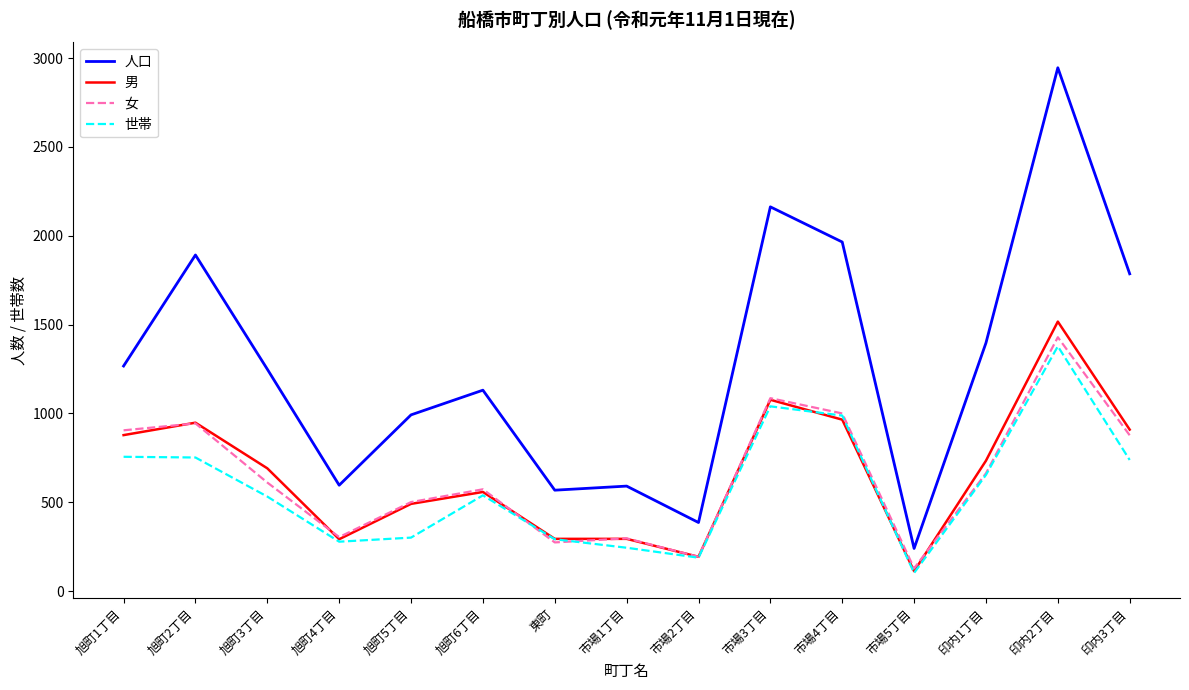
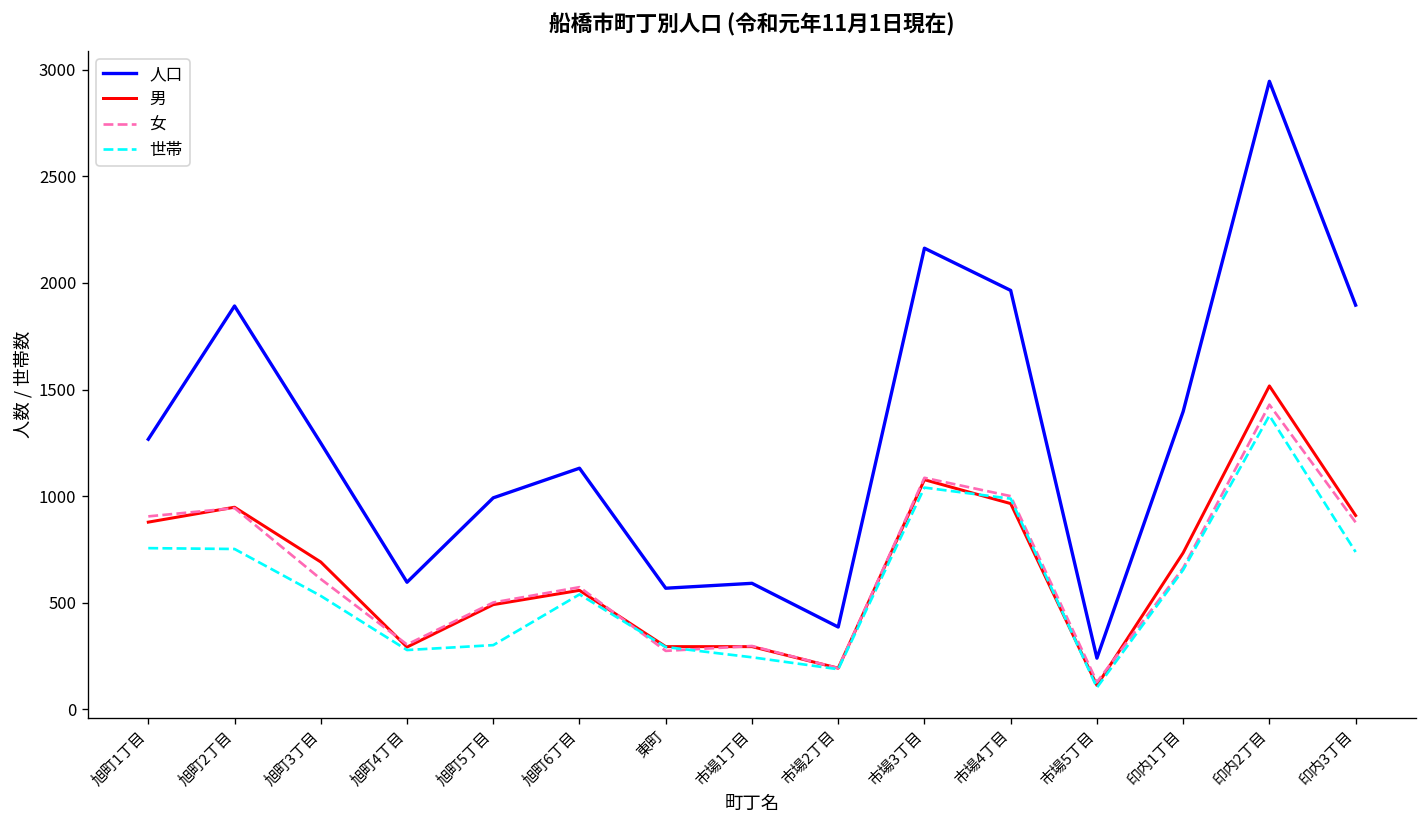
  {
    "人口": {
      "旭町1丁目": 1270,
      "旭町2丁目": 1890,
      "旭町3丁目": 1250,
      "旭町4丁目": 600,
      "旭町5丁目": 990,
      "旭町6丁目": 1130,
      "東町": 570,
      "市場1丁目": 590,
      "市場2丁目": 390,
      "市場3丁目": 2160,
      "市場4丁目": 1970,
      "市場5丁目": 240,
      "印内1丁目": 1400,
      "印内2丁目": 2950,
-     "印内3丁目": 1790
+     "印内3丁目": 1900
    },
    "男": {
      "旭町1丁目": 880,
      "旭町3丁目": 690,
      "旭町6丁目": 560,
      "市場4丁目": 970,
      "印内1丁目": 730,
      "印内2丁目": 1520,
      "印内3丁目": 910
    },
    "女": {
      "旭町1丁目": 910,
      "旭町3丁目": 610,
      "旭町6丁目": 570,
      "東町": 270,
      "市場5丁目": 130,
      "印内2丁目": 1430,
      "印内3丁目": 880
    },
    "世帯": {
      "旭町1丁目": 760,
      "旭町2丁目": 750,
      "旭町3丁目": 530,
      "旭町5丁目": 300,
      "旭町6丁目": 540,
      "市場1丁目": 240,
      "市場3丁目": 1040,
      "印内2丁目": 1380,
      "印内3丁目": 740
    }
  }
